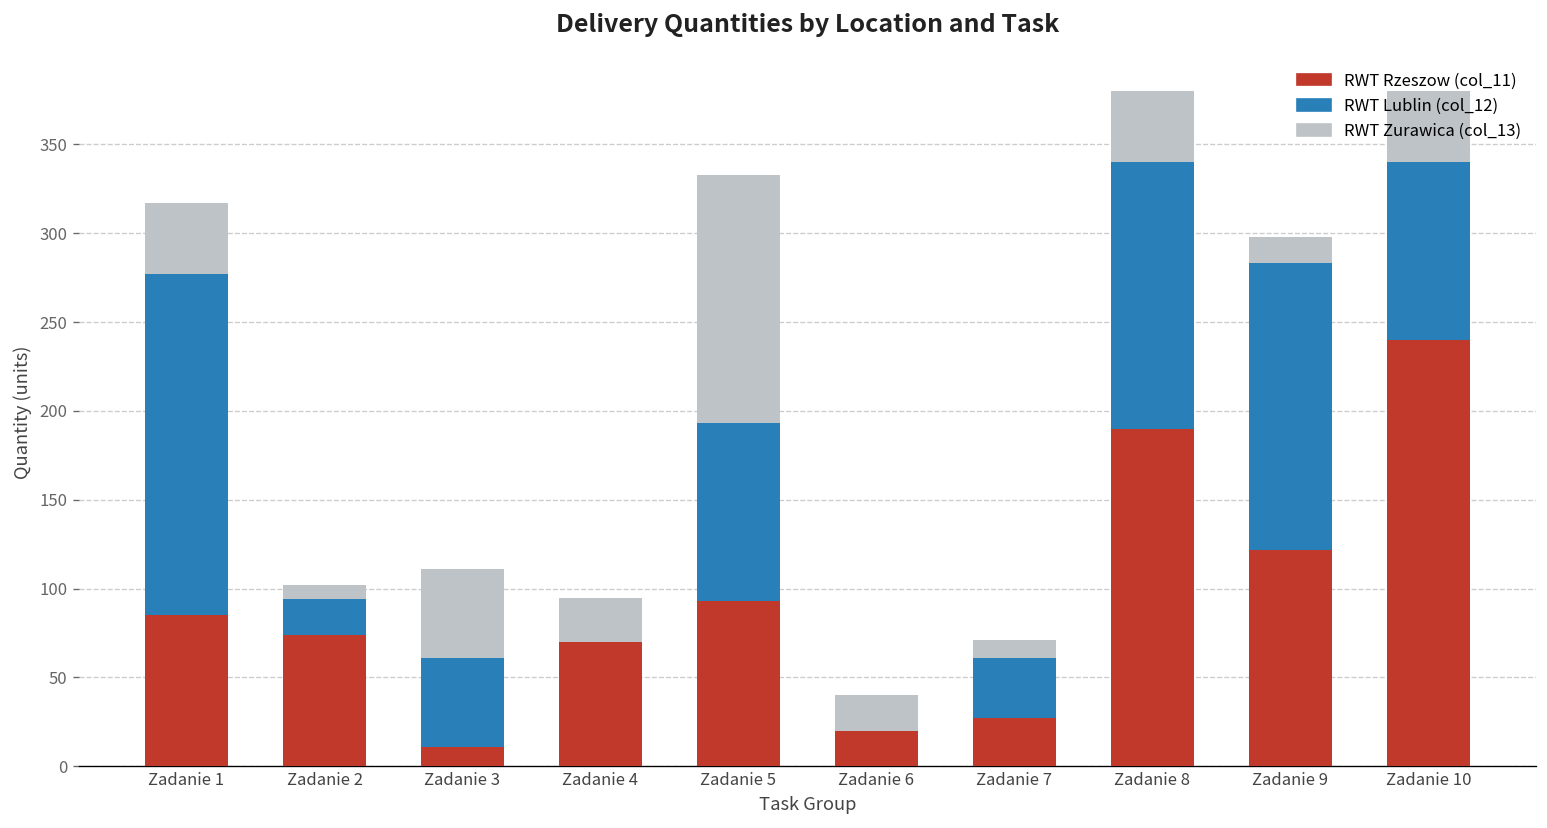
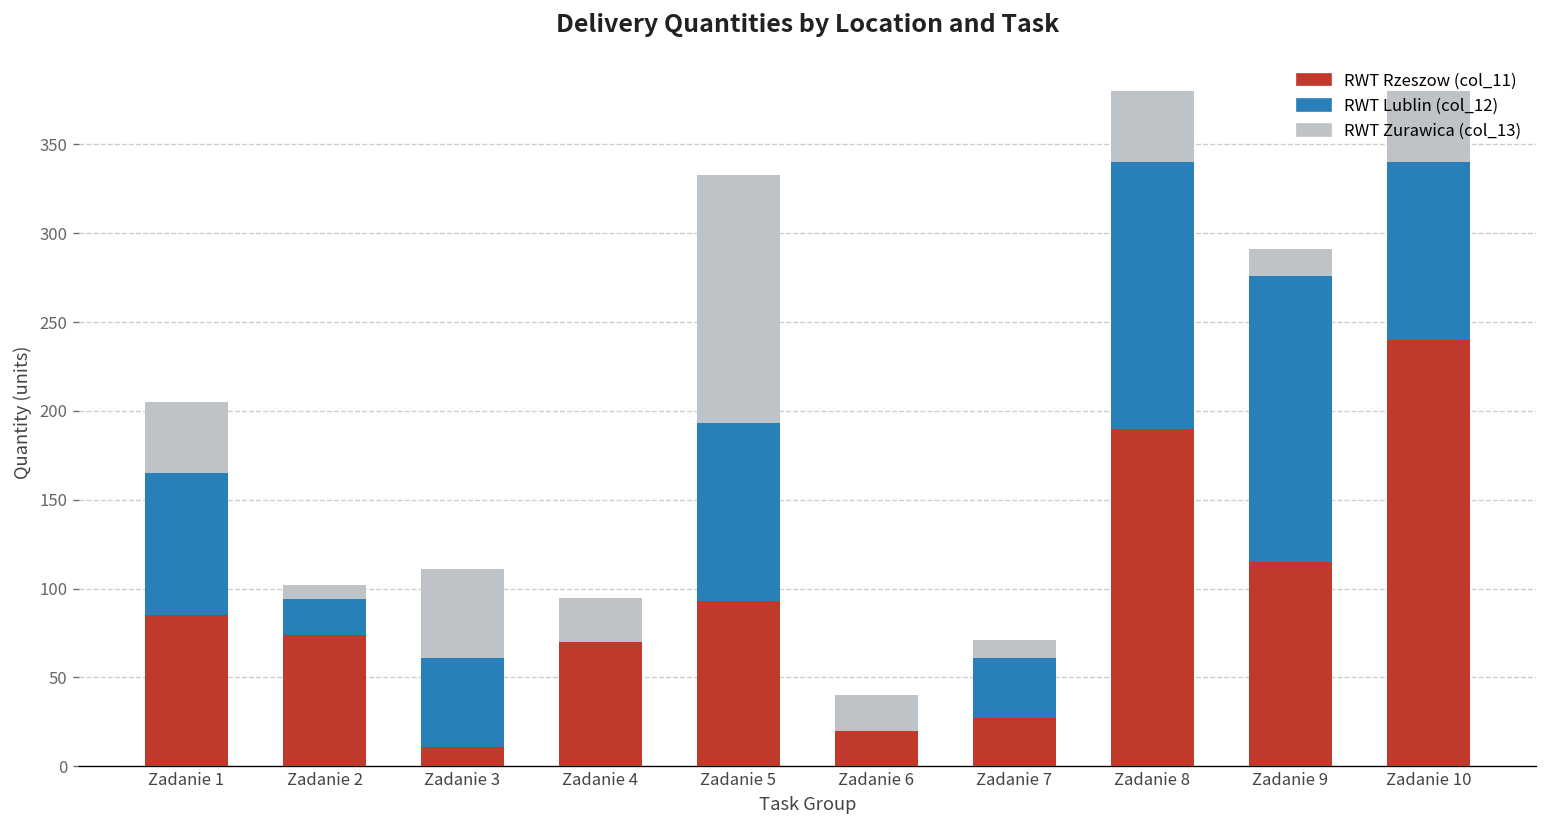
  {
    "RWT Rzeszow (col_11)": {
      "Zadanie 1": 85,
      "Zadanie 2": 74,
      "Zadanie 3": 11,
      "Zadanie 4": 70,
      "Zadanie 5": 93,
      "Zadanie 6": 20,
      "Zadanie 7": 27,
      "Zadanie 8": 190,
-     "Zadanie 9": 122,
+     "Zadanie 9": 115,
      "Zadanie 10": 240
    },
    "RWT Lublin (col_12)": {
-     "Zadanie 1": 192,
+     "Zadanie 1": 80,
      "Zadanie 2": 20,
      "Zadanie 3": 50,
      "Zadanie 4": 0,
      "Zadanie 5": 100,
      "Zadanie 6": 0,
      "Zadanie 7": 34,
      "Zadanie 8": 150,
      "Zadanie 9": 161,
      "Zadanie 10": 100
    },
    "RWT Zurawica (col_13)": {
      "Zadanie 1": 40,
      "Zadanie 2": 8,
      "Zadanie 3": 50,
      "Zadanie 4": 25,
      "Zadanie 5": 140,
      "Zadanie 6": 20,
      "Zadanie 7": 10,
      "Zadanie 8": 40,
      "Zadanie 9": 15,
      "Zadanie 10": 40
    }
  }
